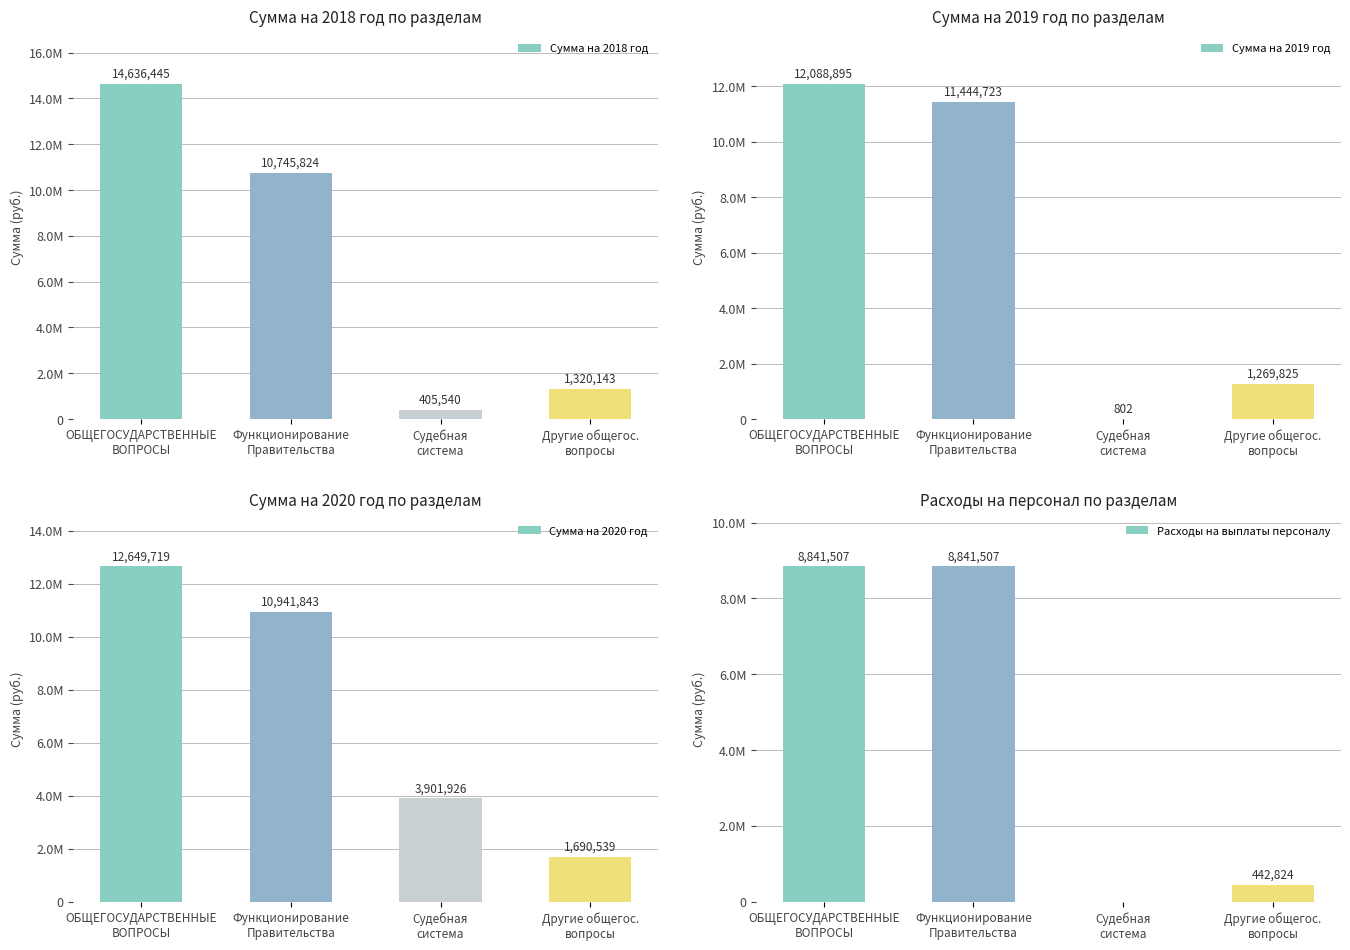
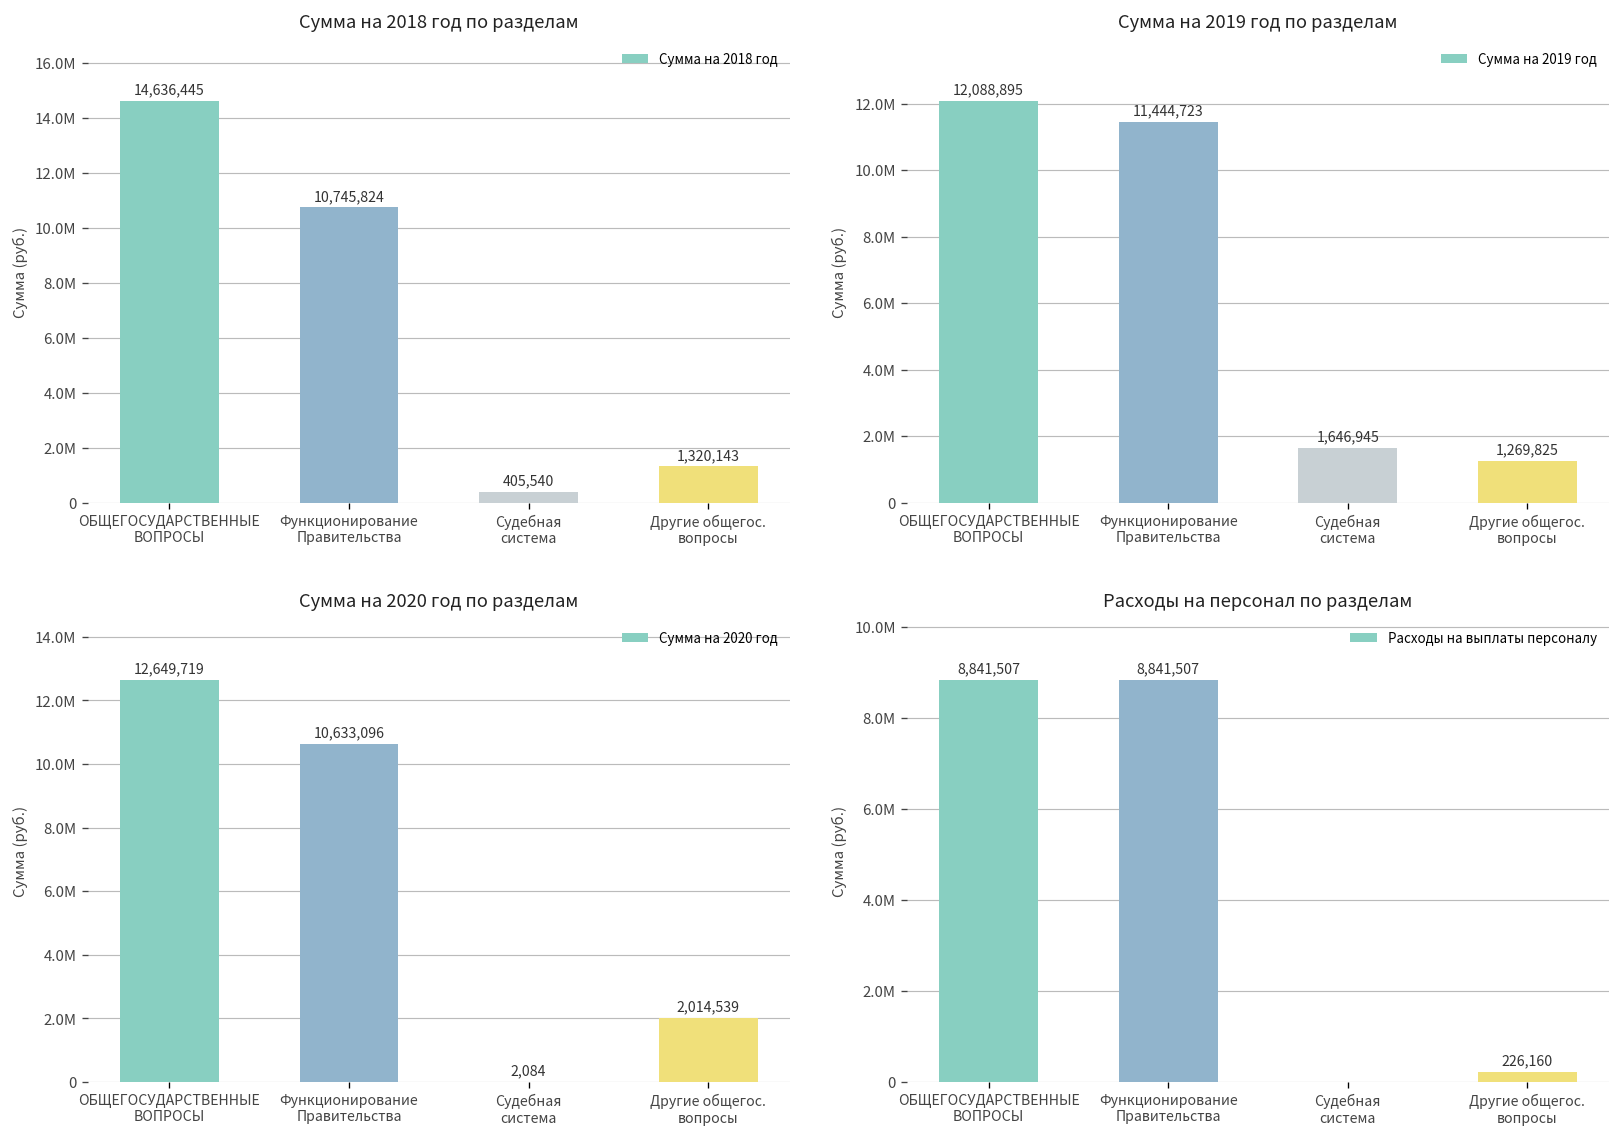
  {
    "Сумма на 2018 год по разделам": {
      "ОБЩЕГОСУДАРСТВЕННЫЕ ВОПРОСЫ": "14,636,445",
      "Функционирование Правительства": "10,745,824",
      "Судебная система": "405,540",
      "Другие общегос. вопросы": "1,320,143"
    },
    "Сумма на 2019 год по разделам": {
      "ОБЩЕГОСУДАРСТВЕННЫЕ ВОПРОСЫ": "12,088,895",
      "Функционирование Правительства": "11,444,723",
-     "Судебная система": "802",
+     "Судебная система": "1,646,945",
      "Другие общегос. вопросы": "1,269,825"
    },
    "Сумма на 2020 год по разделам": {
      "ОБЩЕГОСУДАРСТВЕННЫЕ ВОПРОСЫ": "12,649,719",
-     "Функционирование Правительства": "10,941,843",
-     "Судебная система": "3,901,926",
-     "Другие общегос. вопросы": "1,690,539"
+     "Функционирование Правительства": "10,633,096",
+     "Судебная система": "2,084",
+     "Другие общегос. вопросы": "2,014,539"
    },
    "Расходы на персонал по разделам": {
      "ОБЩЕГОСУДАРСТВЕННЫЕ ВОПРОСЫ": "8,841,507",
      "Функционирование Правительства": "8,841,507",
-     "Другие общегос. вопросы": "442,824"
+     "Другие общегос. вопросы": "226,160"
    }
  }
